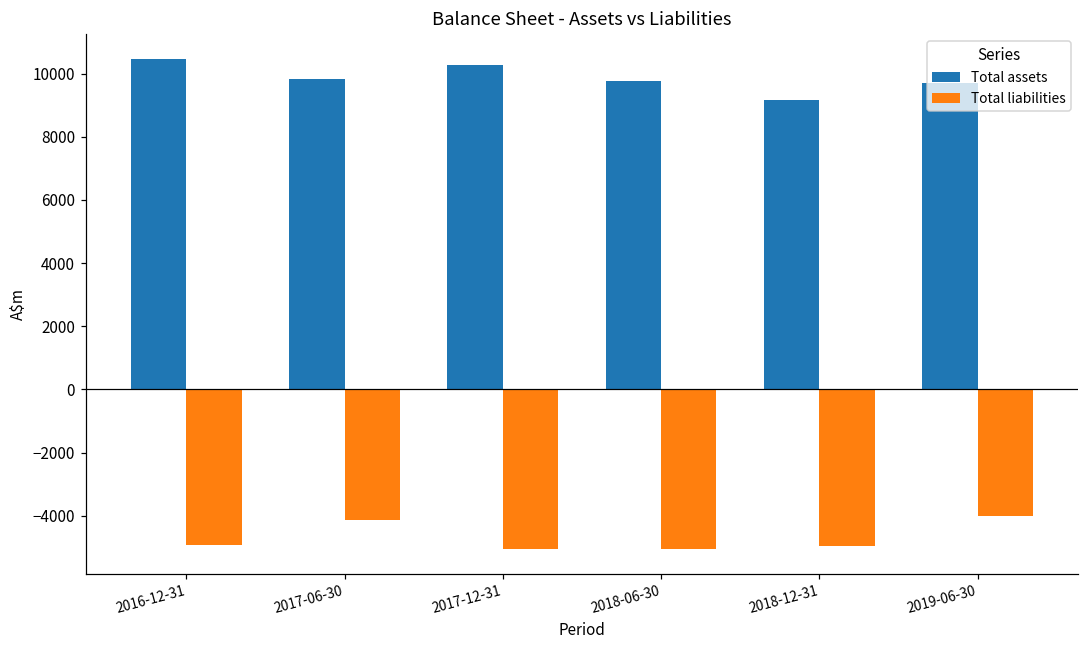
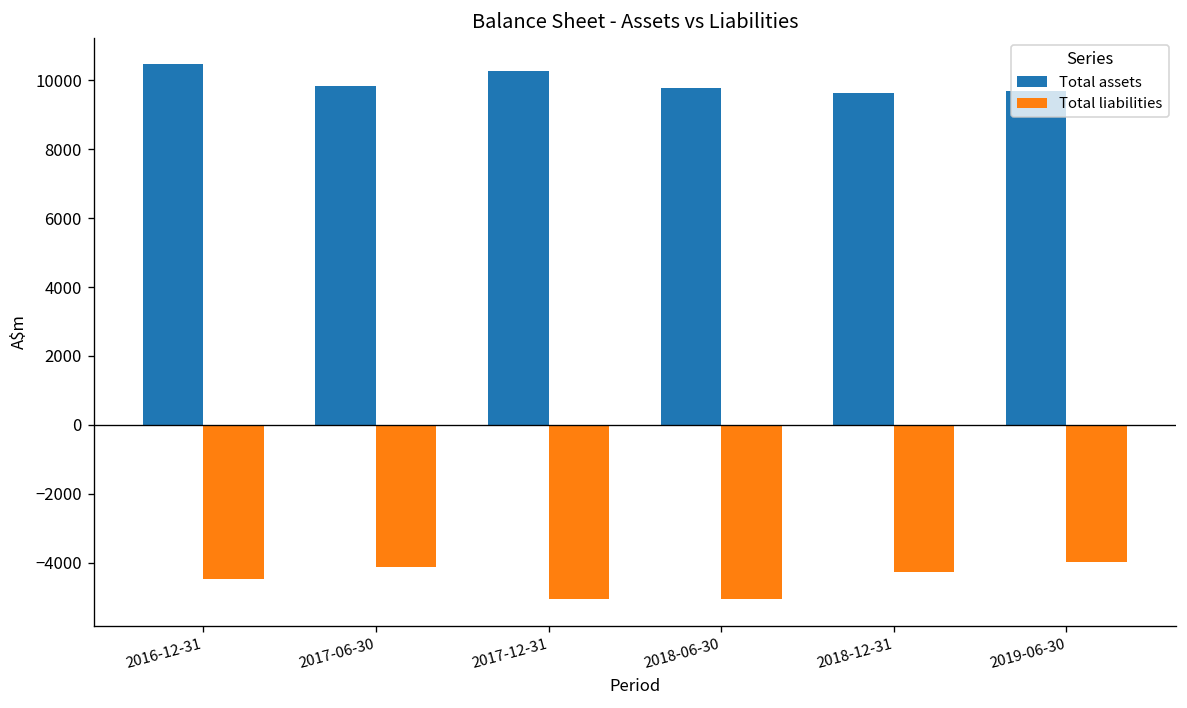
  {
    "Total assets": {
      "2016-12-31": 10500,
      "2017-06-30": 9800,
      "2017-12-31": 10300,
      "2018-06-30": 9800,
-     "2018-12-31": 9200
+     "2018-12-31": 9600
    },
    "Total liabilities": {
-     "2016-12-31": -4900,
+     "2016-12-31": -4500,
      "2017-06-30": -4100,
      "2017-12-31": -5000,
      "2018-06-30": -5100,
-     "2018-12-31": -4900,
+     "2018-12-31": -4300,
      "2019-06-30": -4000
    }
  }
